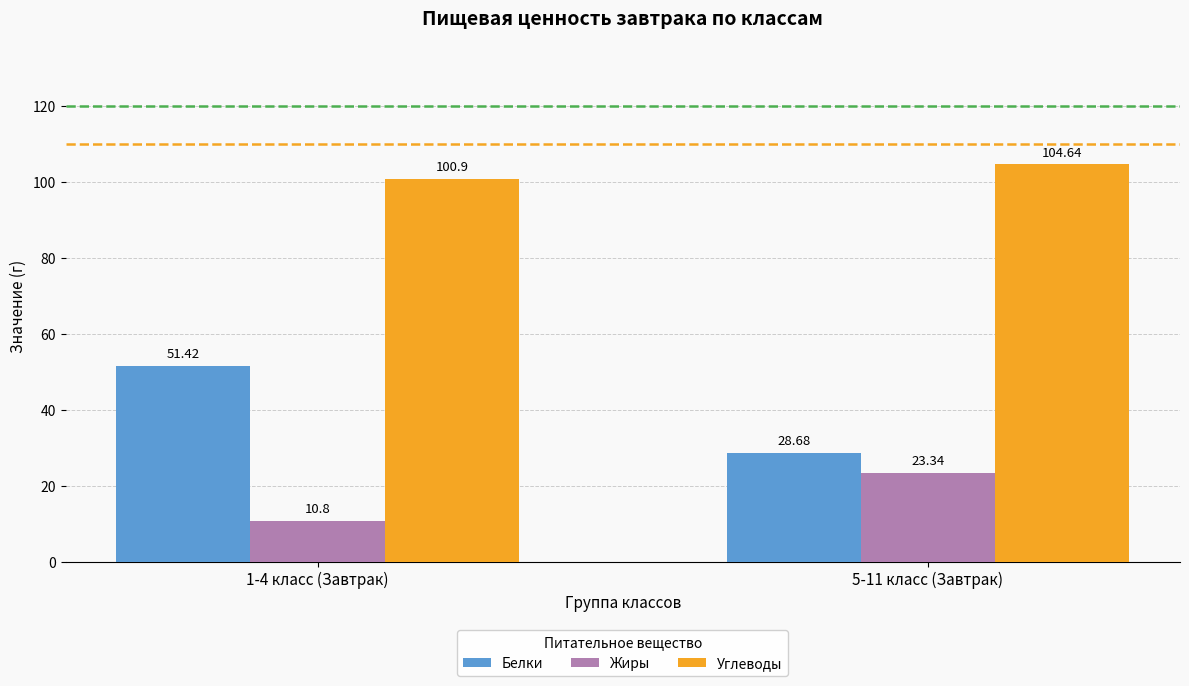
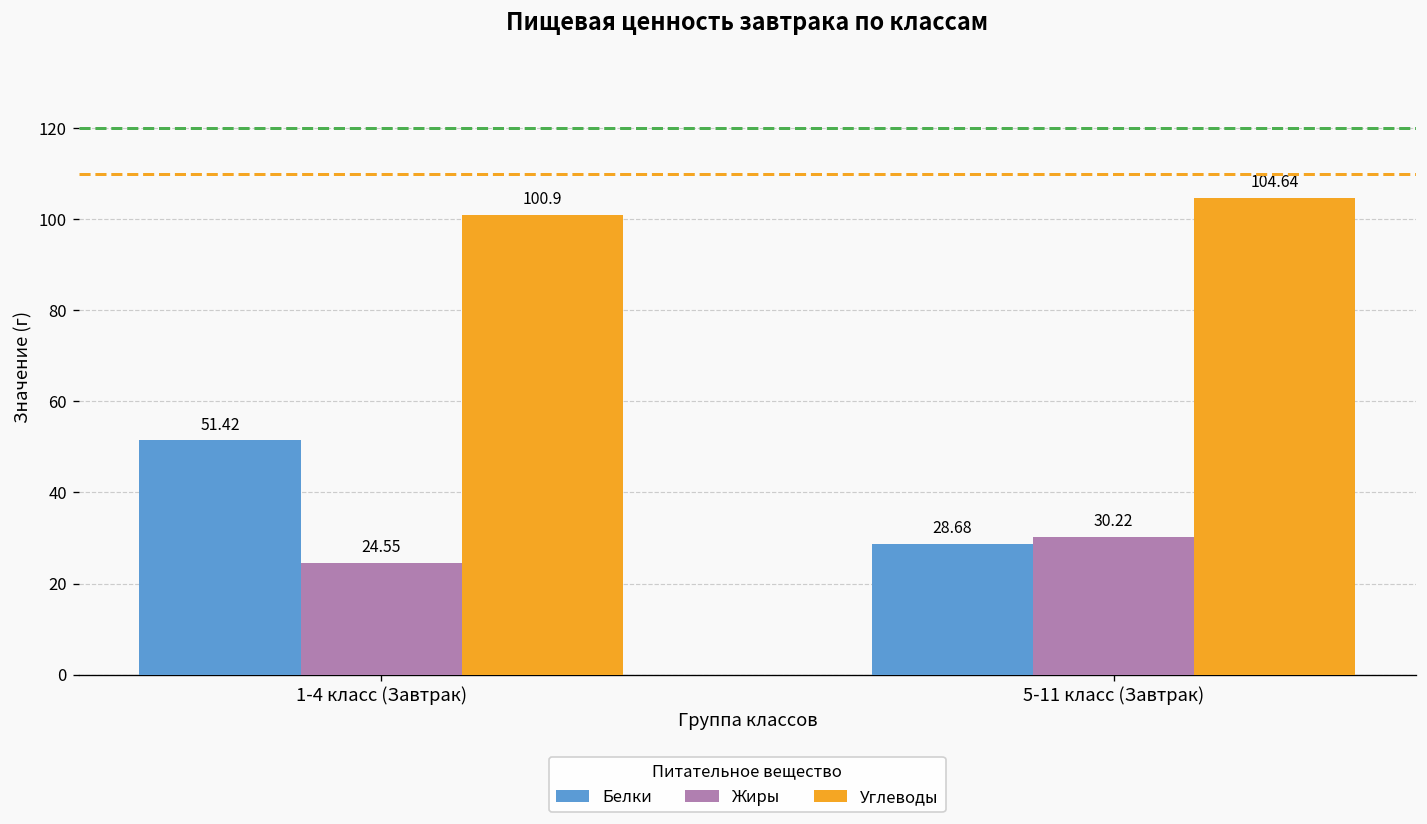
  {
    "Белки": {
      "1-4 класс (Завтрак)": 51.42,
      "5-11 класс (Завтрак)": 28.68
    },
    "Жиры": {
-     "1-4 класс (Завтрак)": 10.8,
-     "5-11 класс (Завтрак)": 23.34
+     "1-4 класс (Завтрак)": 24.55,
+     "5-11 класс (Завтрак)": 30.22
    },
    "Углеводы": {
      "1-4 класс (Завтрак)": 100.9,
      "5-11 класс (Завтрак)": 104.64
    }
  }
